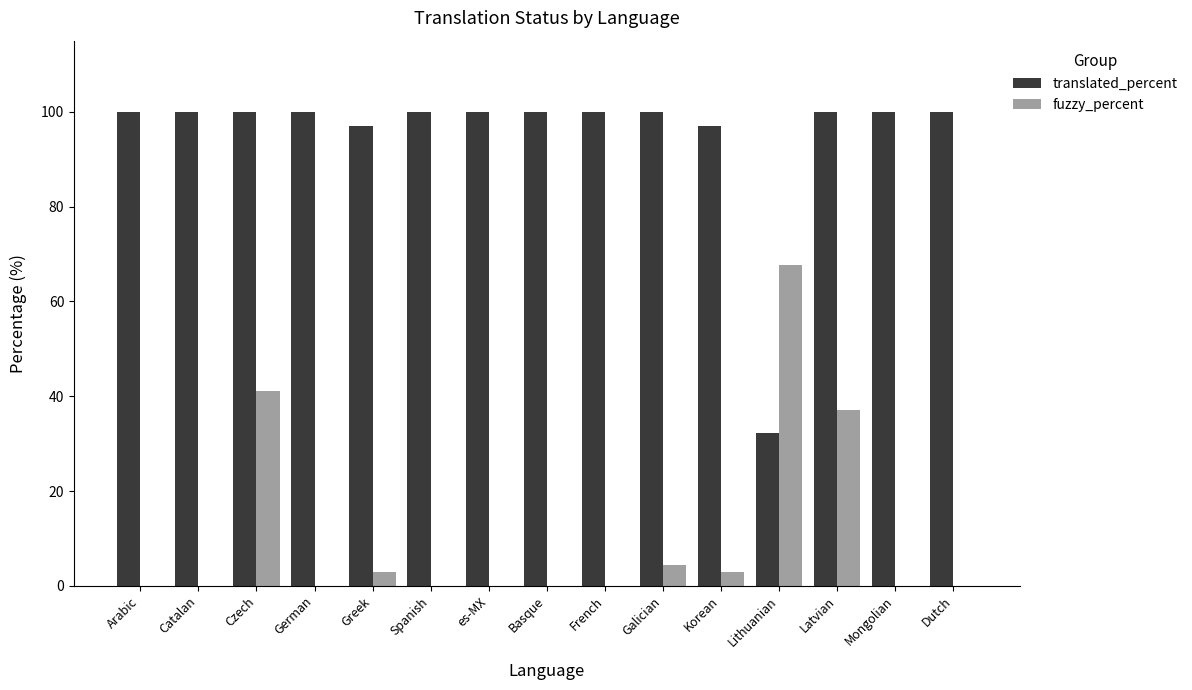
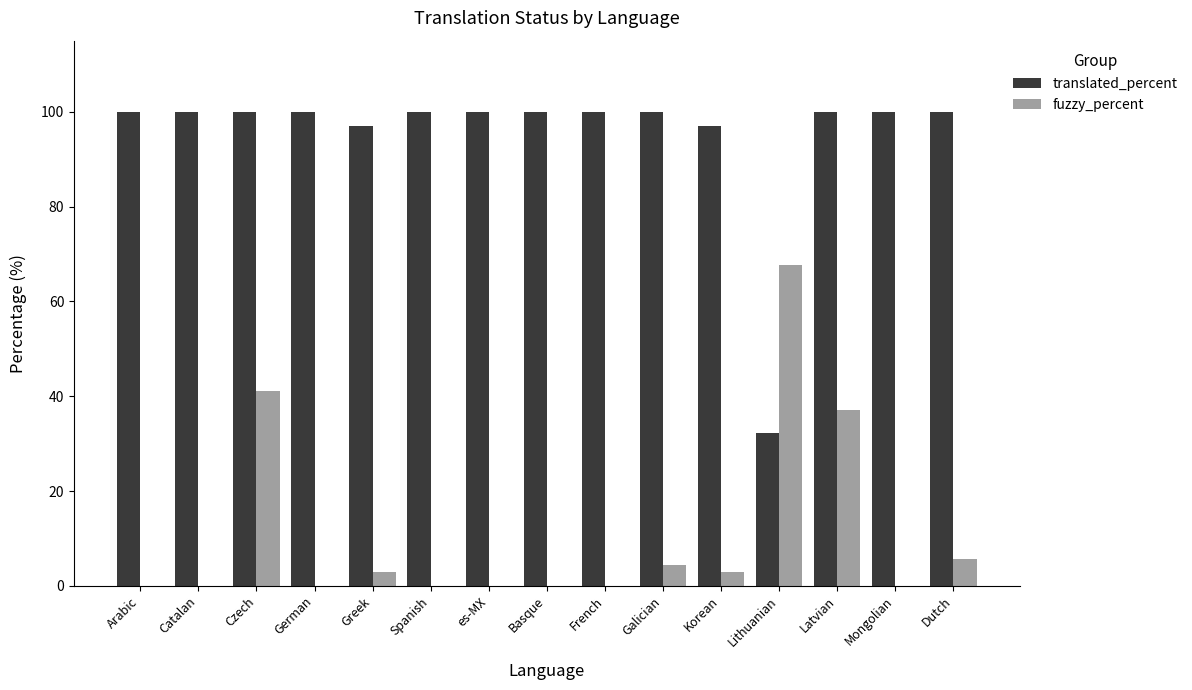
  {
    "translated_percent": {
      "Arabic": 100,
      "Catalan": 100,
      "Czech": 100,
      "German": 100,
      "Greek": 97,
      "Spanish": 100,
      "es-MX": 100,
      "Basque": 100,
      "French": 100,
      "Galician": 100,
      "Korean": 97,
      "Lithuanian": 32,
      "Latvian": 100,
      "Mongolian": 100,
      "Dutch": 100
    },
    "fuzzy_percent": {
      "Arabic": 0,
      "Catalan": 0,
      "Czech": 41,
      "German": 0,
      "Greek": 3,
      "Spanish": 0,
      "es-MX": 0,
      "Basque": 0,
      "French": 0,
      "Galician": 4,
      "Korean": 3,
      "Lithuanian": 68,
      "Latvian": 37,
      "Mongolian": 0,
-     "Dutch": 0
+     "Dutch": 6
    }
  }
